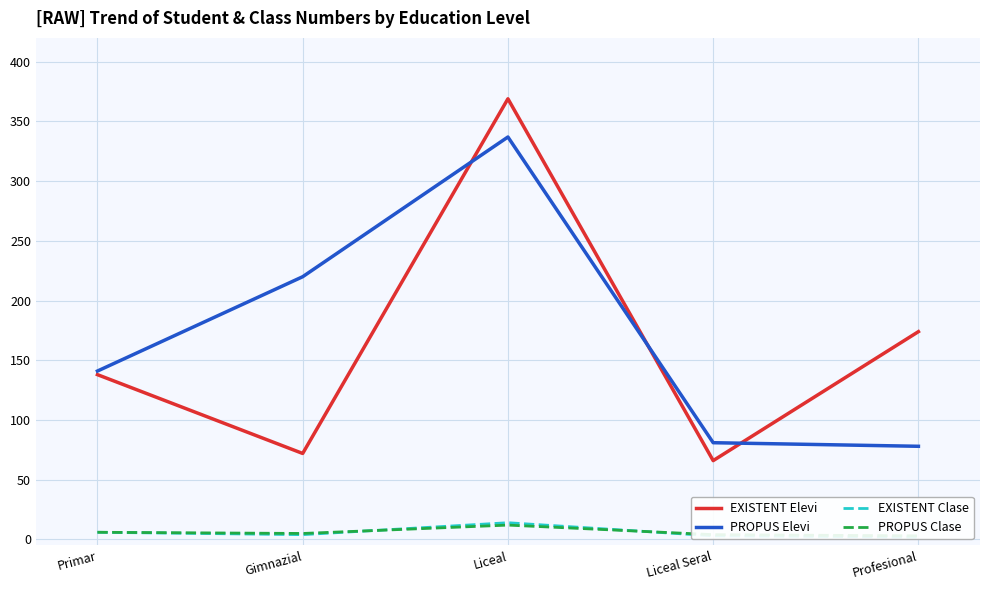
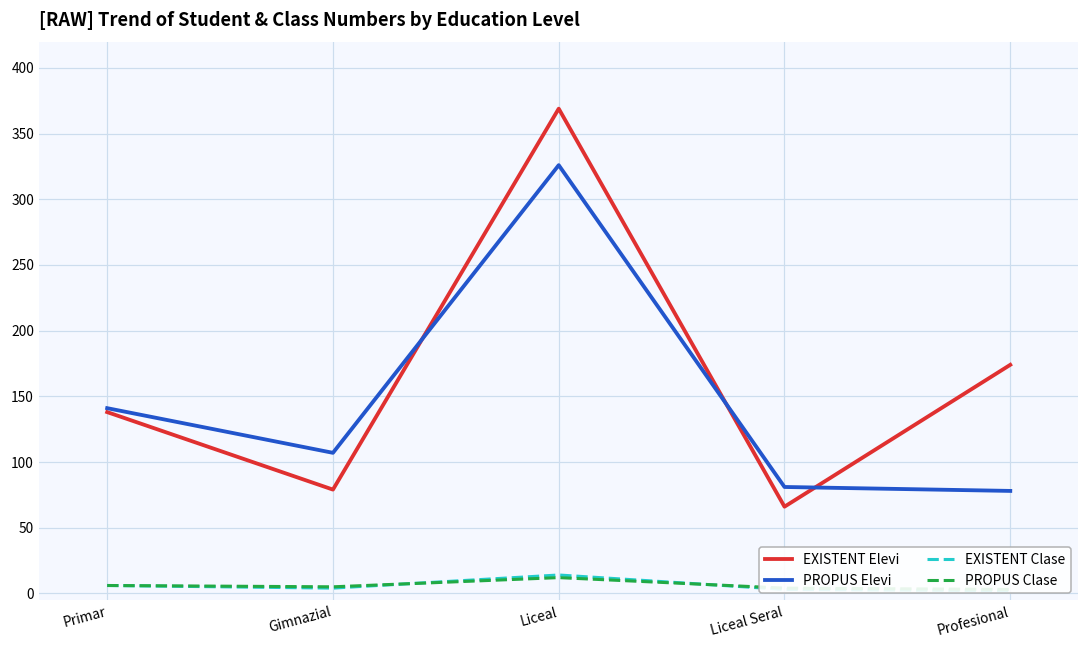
  {
    "EXISTENT Elevi": {
      "Primar": 138,
-     "Gimnazial": 72,
+     "Gimnazial": 79,
      "Liceal": 369,
      "Liceal Seral": 66,
      "Profesional": 174
    },
    "PROPUS Elevi": {
      "Primar": 141,
-     "Gimnazial": 220,
-     "Liceal": 337,
+     "Gimnazial": 107,
+     "Liceal": 326,
      "Liceal Seral": 81,
      "Profesional": 78
    }
  }
